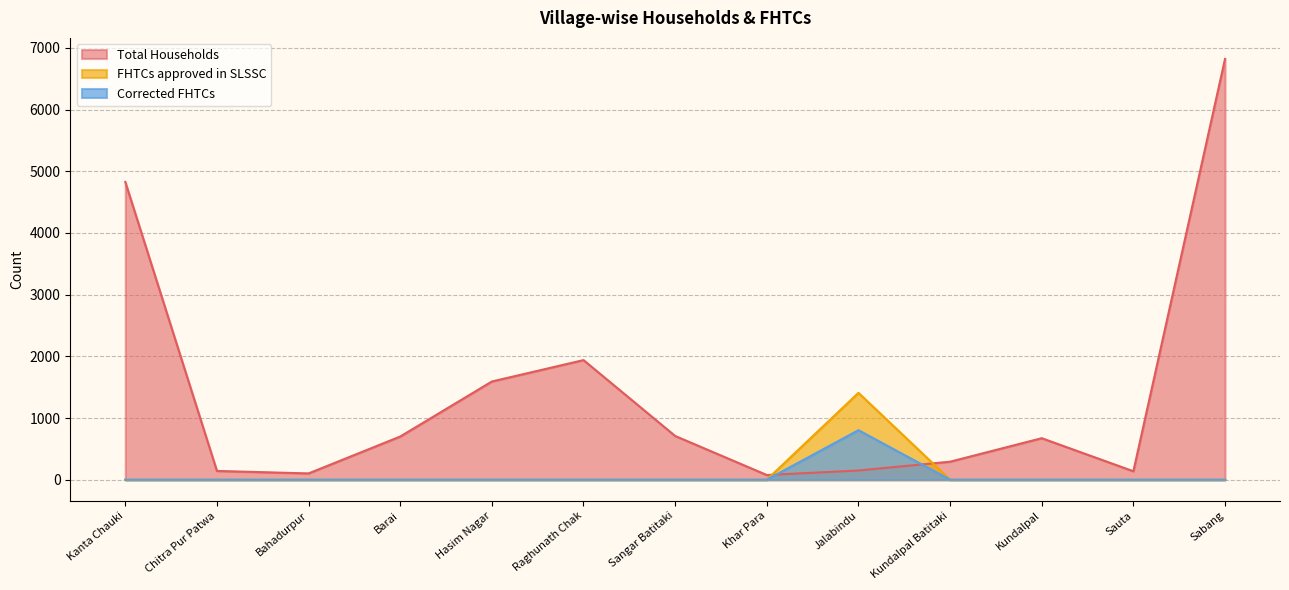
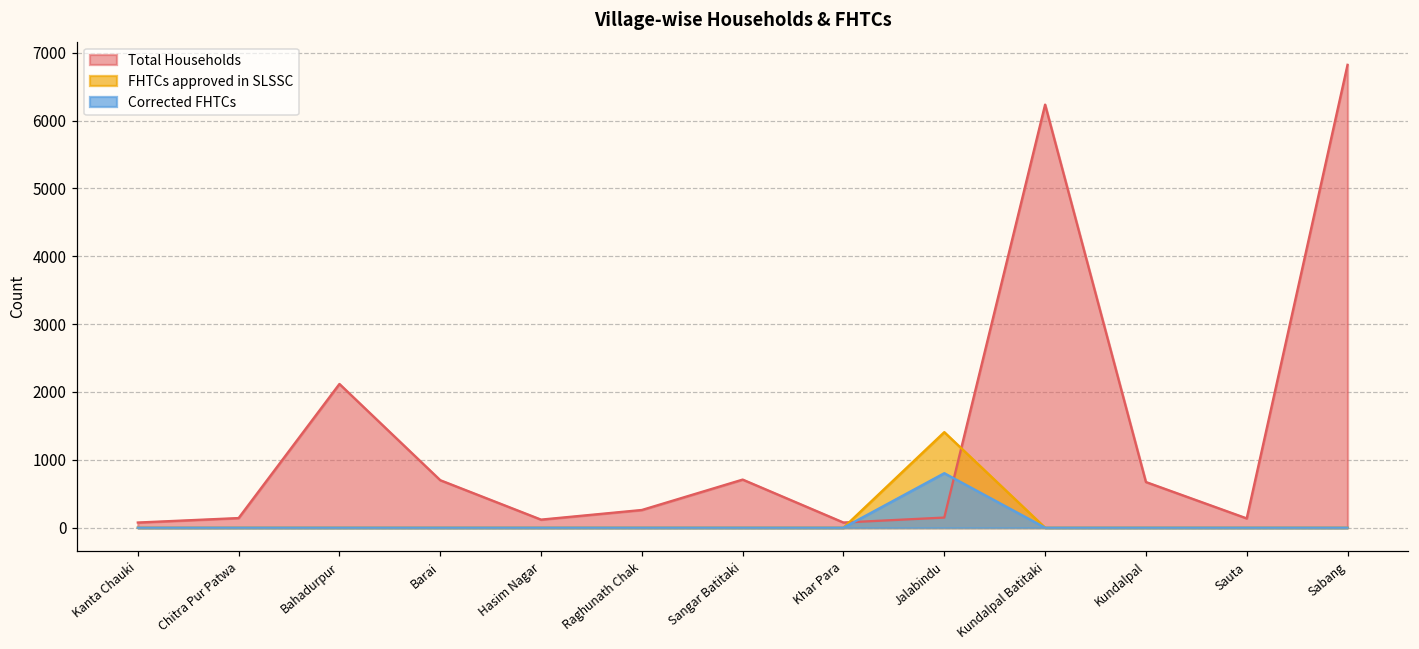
  {
    "Total Households": {
-     "Kanta Chauki": 4800,
+     "Kanta Chauki": 100,
      "Chitra Pur Patwa": 100,
-     "Bahadurpur": 100,
+     "Bahadurpur": 2100,
      "Barai": 700,
-     "Hasim Nagar": 1600,
-     "Raghunath Chak": 1900,
+     "Hasim Nagar": 100,
+     "Raghunath Chak": 300,
      "Sangar Batitaki": 700,
      "Khar Para": 100,
      "Jalabindu": 100,
-     "Kundalpal Batitaki": 300,
+     "Kundalpal Batitaki": 6200,
      "Kundalpal": 700,
      "Sauta": 100,
      "Sabang": 6800
    },
    "FHTCs approved in SLSSC": {
      "Jalabindu": 1400
    },
    "Corrected FHTCs": {
      "Jalabindu": 800
    }
  }
